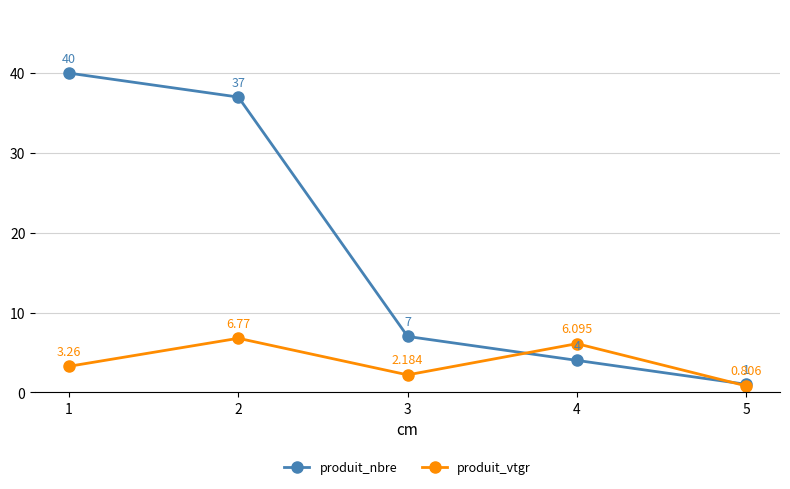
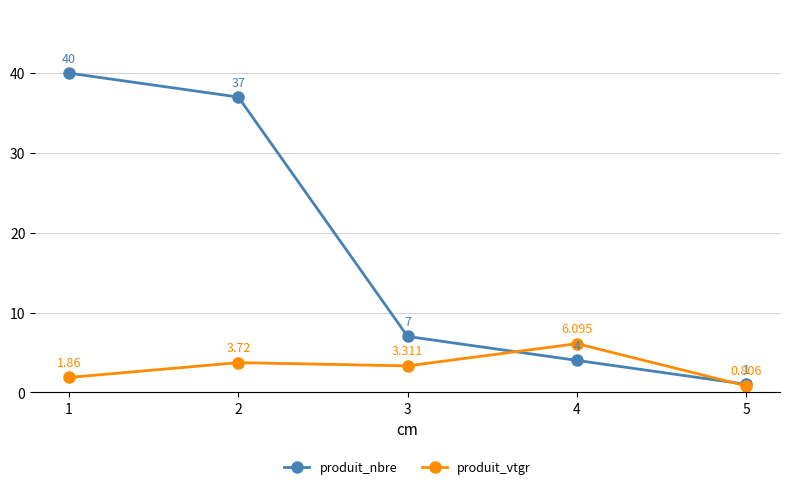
  {
    "produit_nbre": {
      "1": 40,
      "2": 37,
      "3": 7
    },
    "produit_vtgr": {
-     "1": 3.26,
-     "2": 6.77,
-     "3": 2.184,
+     "1": 1.86,
+     "2": 3.72,
+     "3": 3.311,
      "4": 6.095
    }
  }
